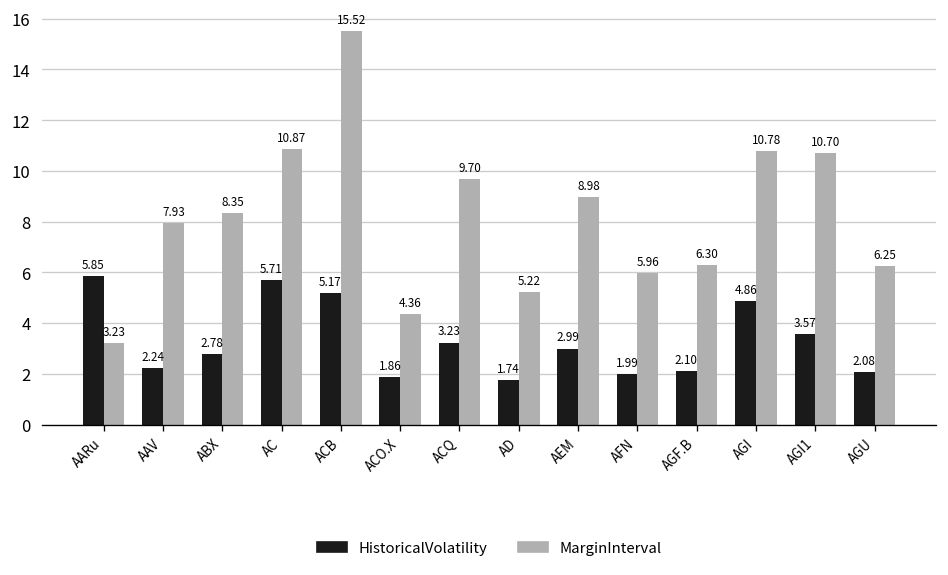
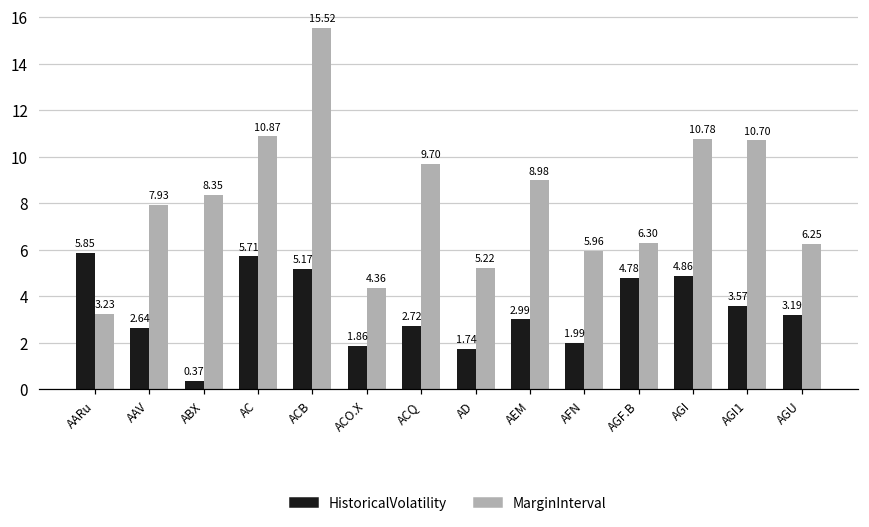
  {
    "HistoricalVolatility": {
      "AARu": 5.85,
-     "AAV": 2.24,
-     "ABX": 2.78,
+     "AAV": 2.64,
+     "ABX": 0.37,
      "AC": 5.71,
      "ACB": 5.17,
      "ACO.X": 1.86,
-     "ACQ": 3.23,
+     "ACQ": 2.72,
      "AD": 1.74,
      "AEM": 2.99,
      "AFN": 1.99,
-     "AGF.B": 2.10,
+     "AGF.B": 4.78,
      "AGI": 4.86,
      "AGI1": 3.57,
-     "AGU": 2.08
+     "AGU": 3.19
    },
    "MarginInterval": {
      "AARu": 3.23,
      "AAV": 7.93,
      "ABX": 8.35,
      "AC": 10.87,
      "ACB": 15.52,
      "ACO.X": 4.36,
      "ACQ": 9.70,
      "AD": 5.22,
      "AEM": 8.98,
      "AFN": 5.96,
      "AGF.B": 6.30,
      "AGI": 10.78,
      "AGI1": 10.70,
      "AGU": 6.25
    }
  }
